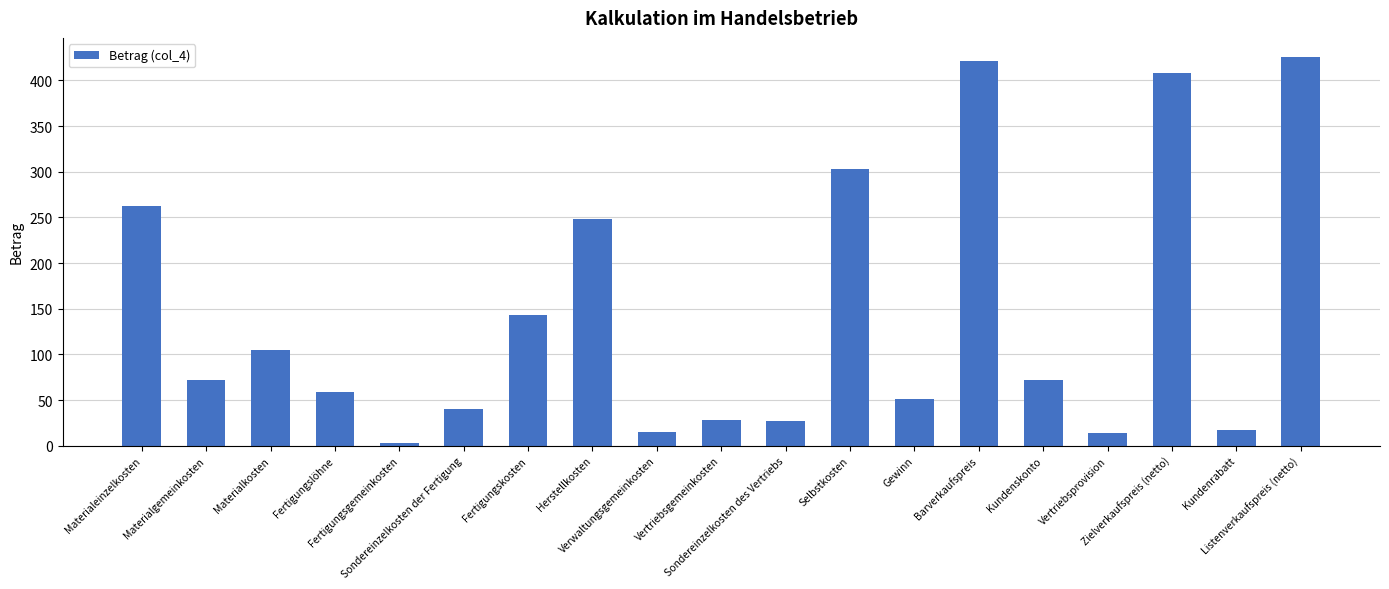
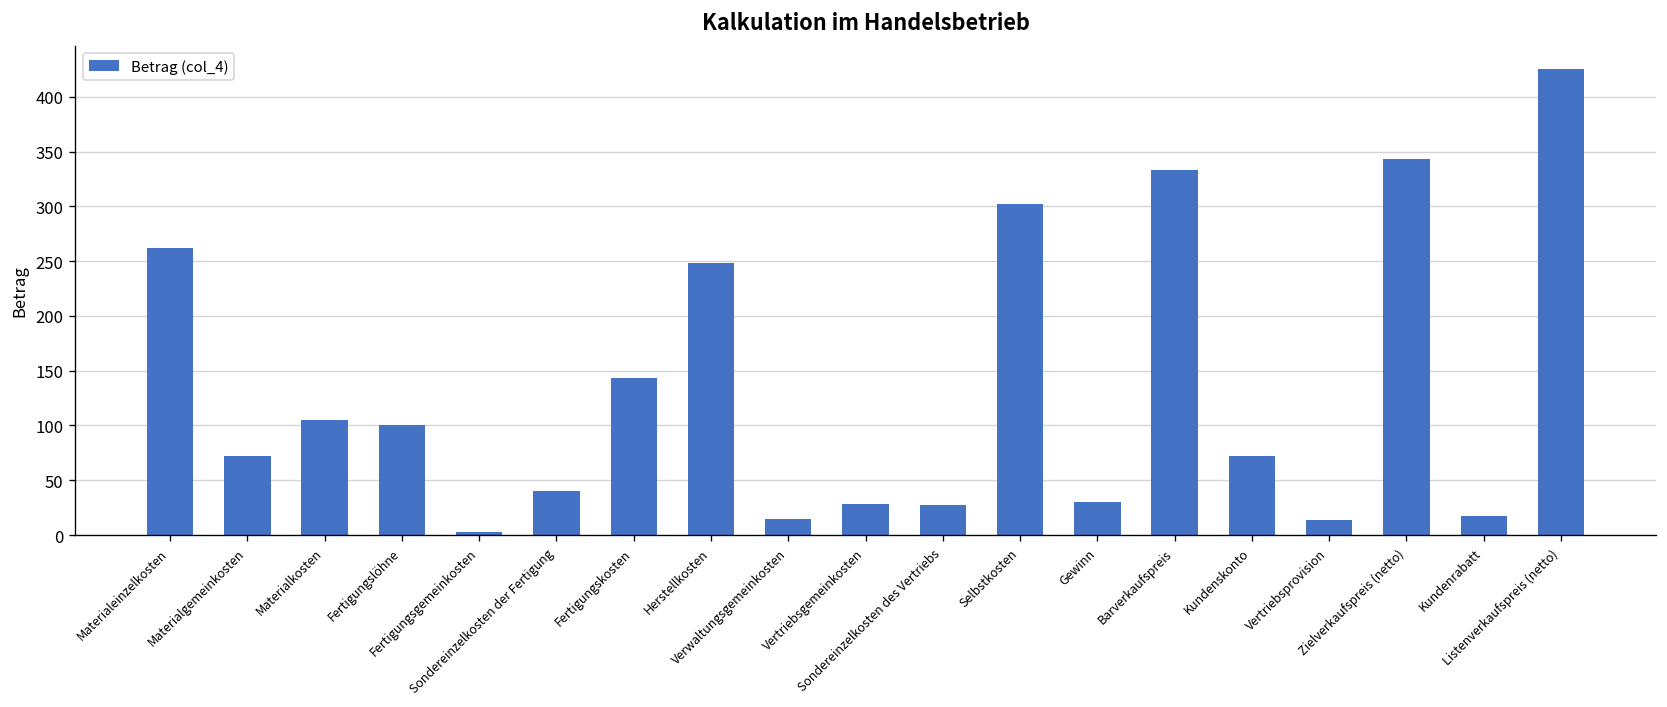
  {
    "Materialeinzelkosten": 260,
    "Materialgemeinkosten": 70,
    "Materialkosten": 110,
-   "Fertigungslöhne": 60,
+   "Fertigungslöhne": 100,
    "Fertigungsgemeinkosten": 0,
    "Sondereinzelkosten der Fertigung": 40,
    "Fertigungskosten": 140,
    "Herstellkosten": 250,
    "Verwaltungsgemeinkosten": 10,
    "Vertriebsgemeinkosten": 30,
    "Sondereinzelkosten des Vertriebs": 30,
    "Selbstkosten": 300,
-   "Gewinn": 50,
-   "Barverkaufspreis": 420,
+   "Gewinn": 30,
+   "Barverkaufspreis": 330,
    "Kundenskonto": 70,
    "Vertriebsprovision": 10,
-   "Zielverkaufspreis (netto)": 410,
+   "Zielverkaufspreis (netto)": 340,
    "Kundenrabatt": 20,
    "Listenverkaufspreis (netto)": 430
  }
